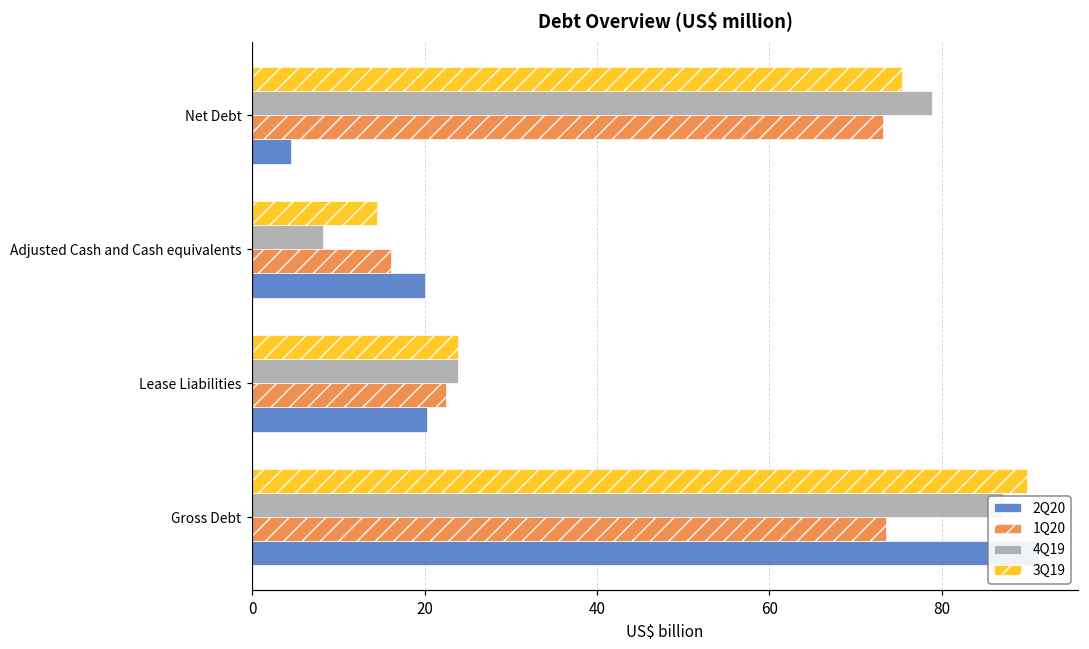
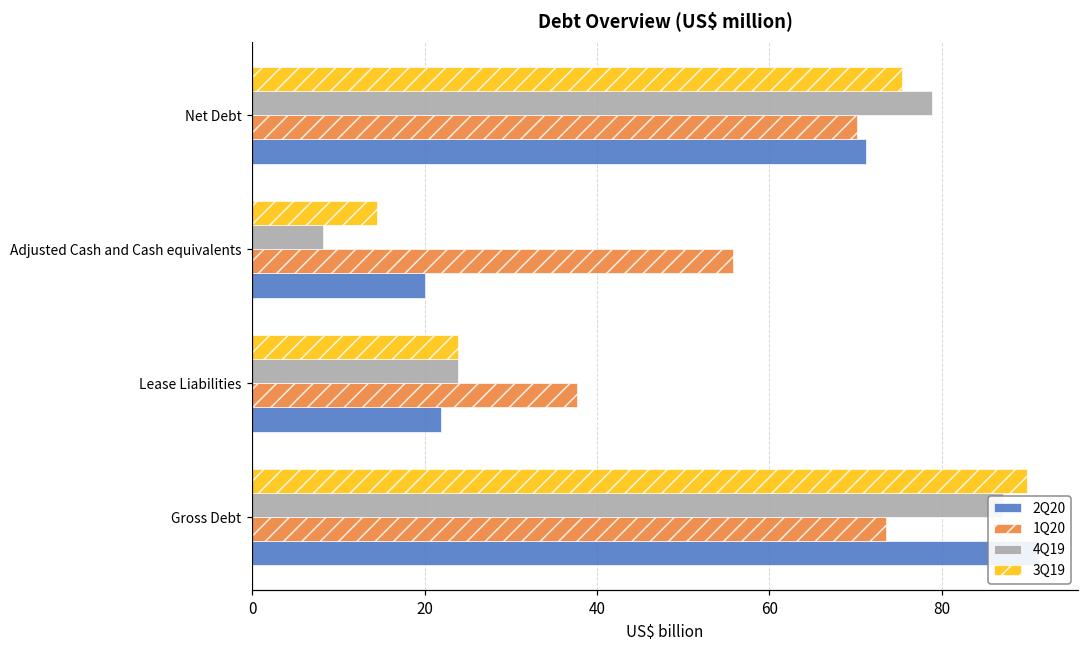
  {
    "2Q20": {
-     "Net Debt": 5,
+     "Net Debt": 71,
      "Adjusted Cash and Cash equivalents": 20,
-     "Lease Liabilities": 20
+     "Lease Liabilities": 22
    },
    "1Q20": {
-     "Net Debt": 73,
-     "Adjusted Cash and Cash equivalents": 16,
-     "Lease Liabilities": 23,
+     "Net Debt": 70,
+     "Adjusted Cash and Cash equivalents": 56,
+     "Lease Liabilities": 38,
      "Gross Debt": 74
    },
    "4Q19": {
      "Net Debt": 79,
      "Adjusted Cash and Cash equivalents": 8,
      "Lease Liabilities": 24
    },
    "3Q19": {
      "Net Debt": 75,
      "Adjusted Cash and Cash equivalents": 14,
      "Lease Liabilities": 24,
      "Gross Debt": 90
    }
  }
